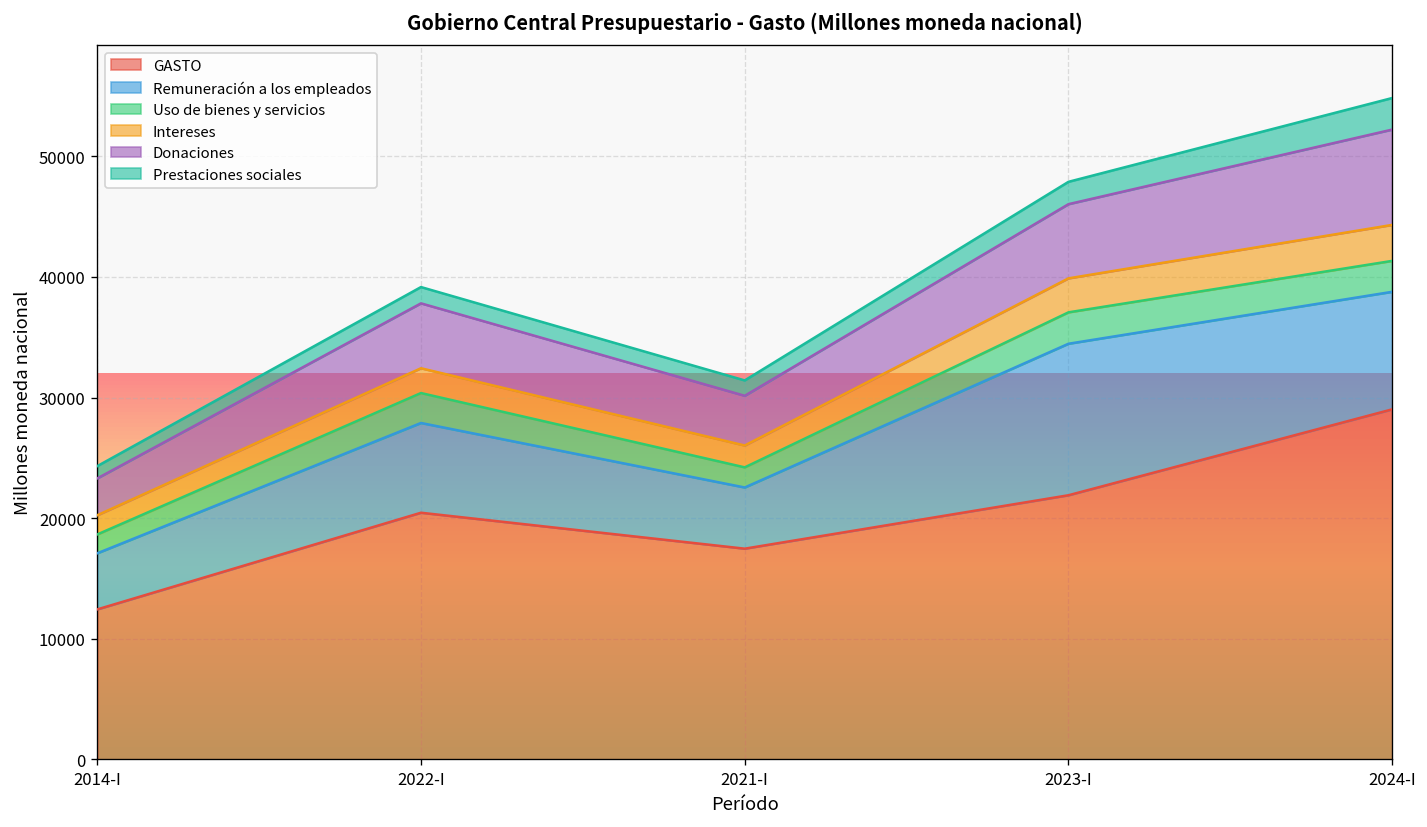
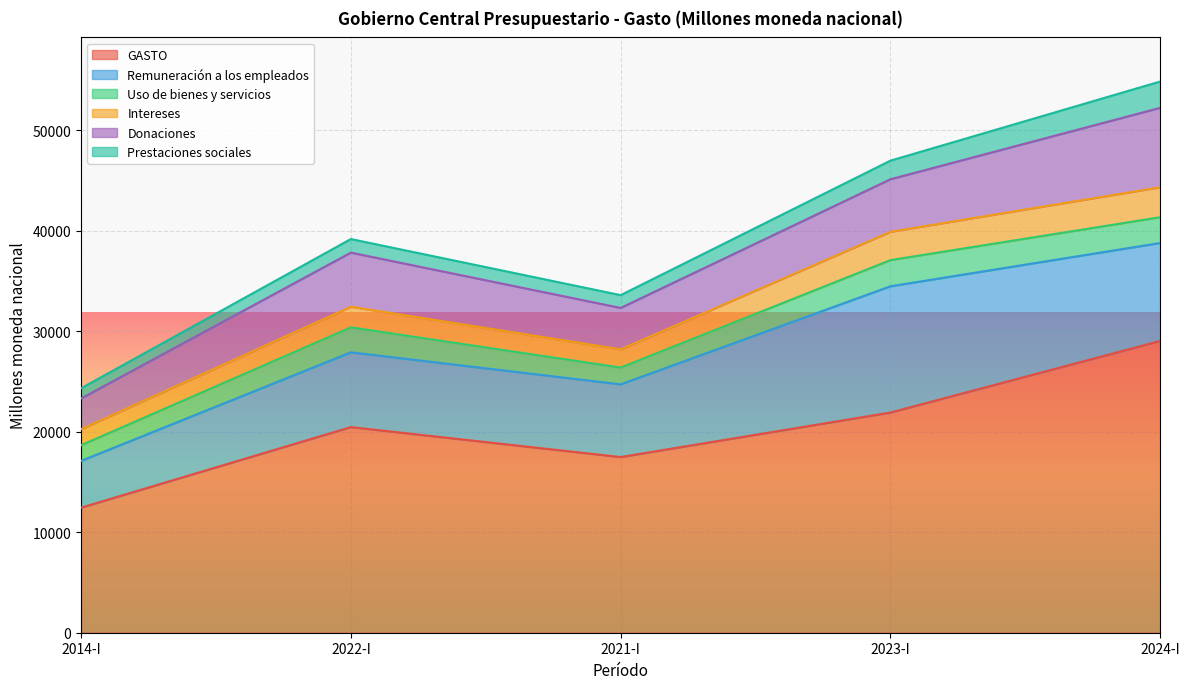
  {
    "GASTO": {
      "2014-I": 12400,
      "2022-I": 20500,
      "2021-I": 17500,
      "2023-I": 21900,
      "2024-I": 29000
    },
    "Remuneración a los empleados": {
      "2014-I": 4700,
      "2022-I": 7400,
-     "2021-I": 5100,
+     "2021-I": 7200,
      "2023-I": 12600,
      "2024-I": 9700
    },
    "Intereses": {
      "2014-I": 1600,
      "2022-I": 2100,
      "2021-I": 1800,
      "2023-I": 2800,
      "2024-I": 3000
    },
    "Donaciones": {
      "2014-I": 3100,
      "2022-I": 5400,
      "2021-I": 4100,
-     "2023-I": 6200,
+     "2023-I": 5200,
      "2024-I": 7900
    }
  }
